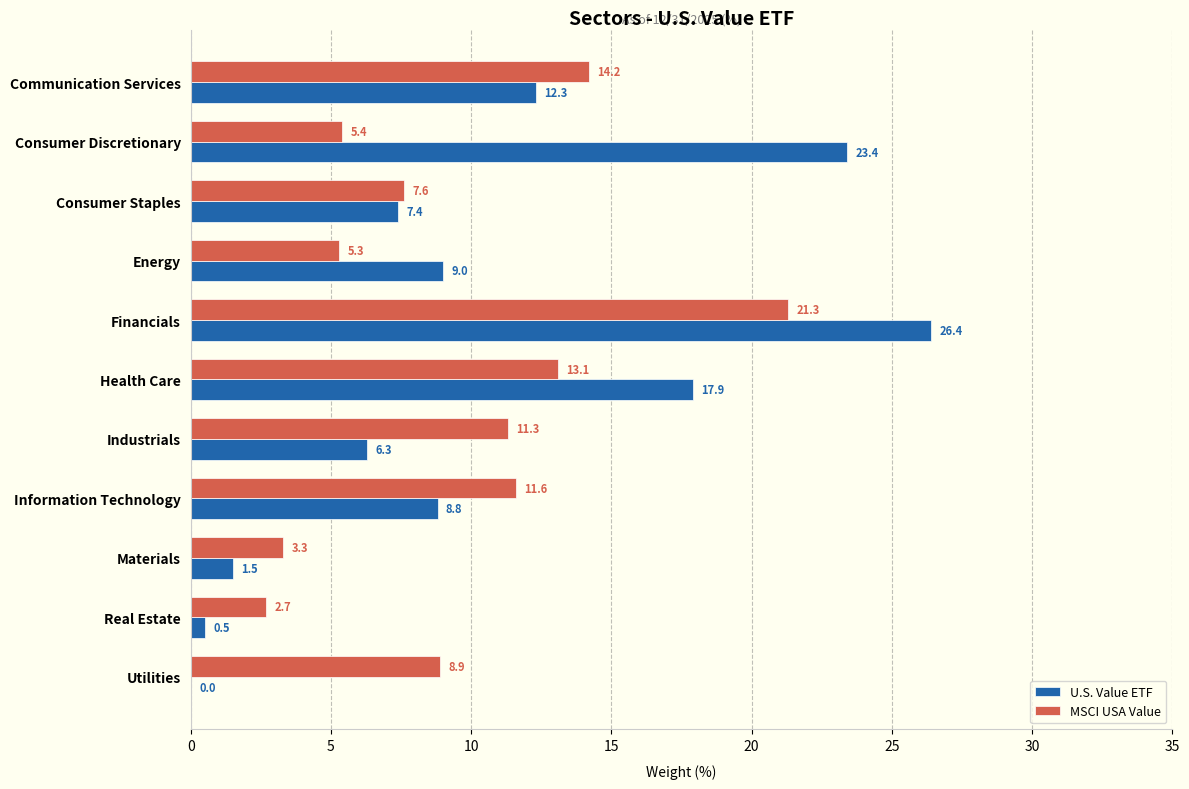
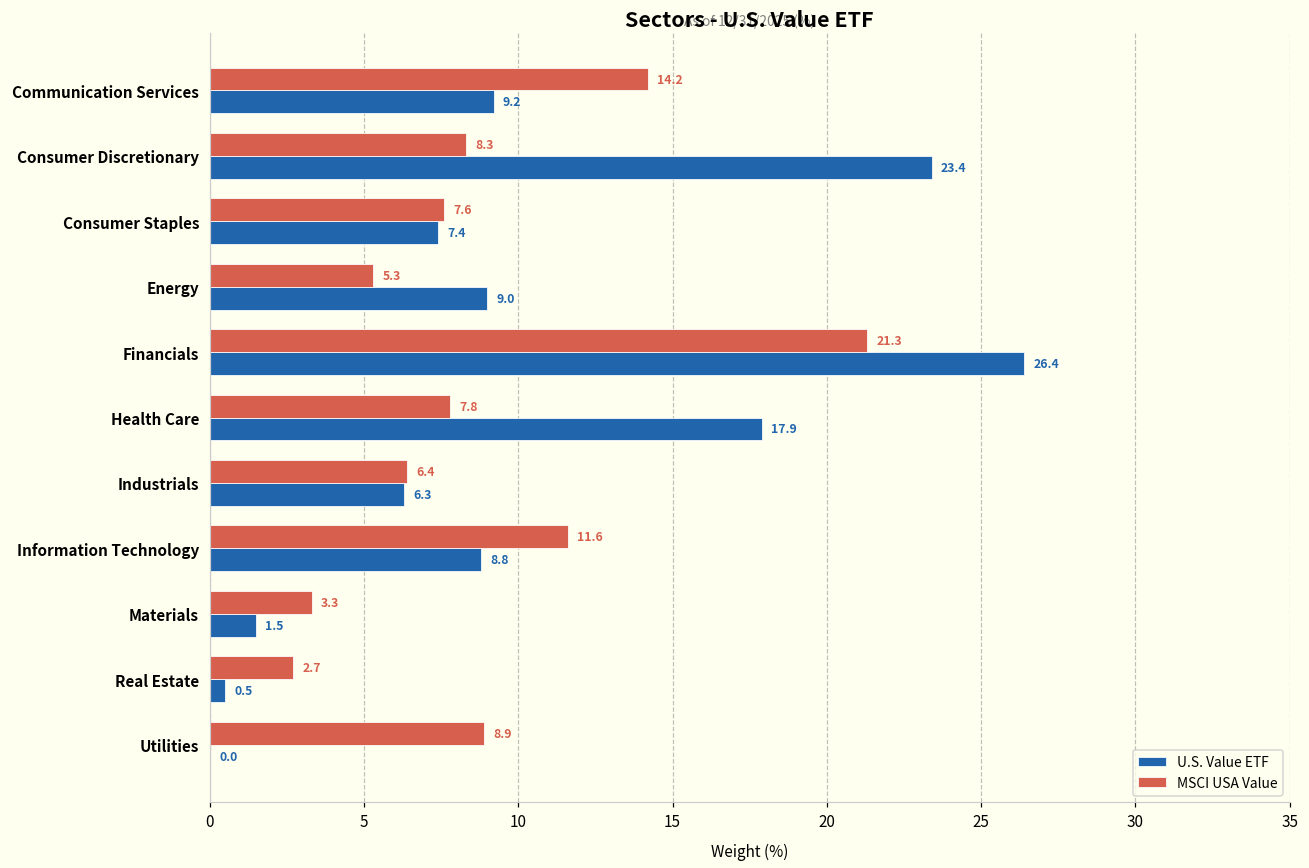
  {
    "U.S. Value ETF": {
-     "Communication Services": 12.3,
+     "Communication Services": 9.2,
      "Consumer Discretionary": 23.4,
      "Consumer Staples": 7.4,
      "Energy": 9.0,
      "Financials": 26.4,
      "Health Care": 17.9,
      "Industrials": 6.3,
      "Information Technology": 8.8,
      "Materials": 1.5,
      "Real Estate": 0.5,
      "Utilities": 0.0
    },
    "MSCI USA Value": {
      "Communication Services": 14.2,
-     "Consumer Discretionary": 5.4,
+     "Consumer Discretionary": 8.3,
      "Consumer Staples": 7.6,
      "Energy": 5.3,
      "Financials": 21.3,
-     "Health Care": 13.1,
-     "Industrials": 11.3,
+     "Health Care": 7.8,
+     "Industrials": 6.4,
      "Information Technology": 11.6,
      "Materials": 3.3,
      "Real Estate": 2.7,
      "Utilities": 8.9
    }
  }
